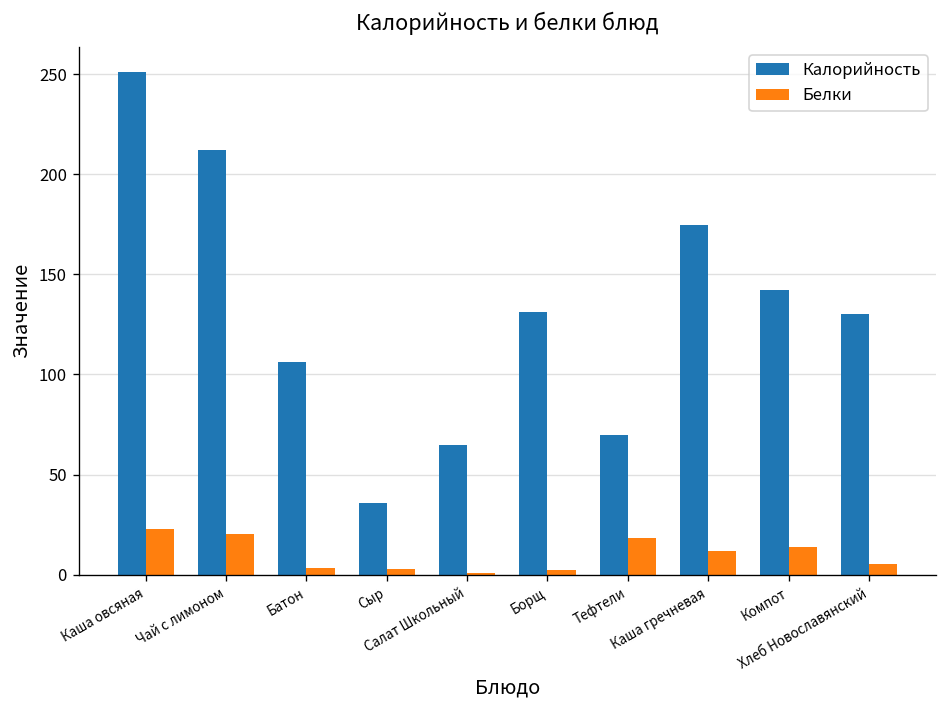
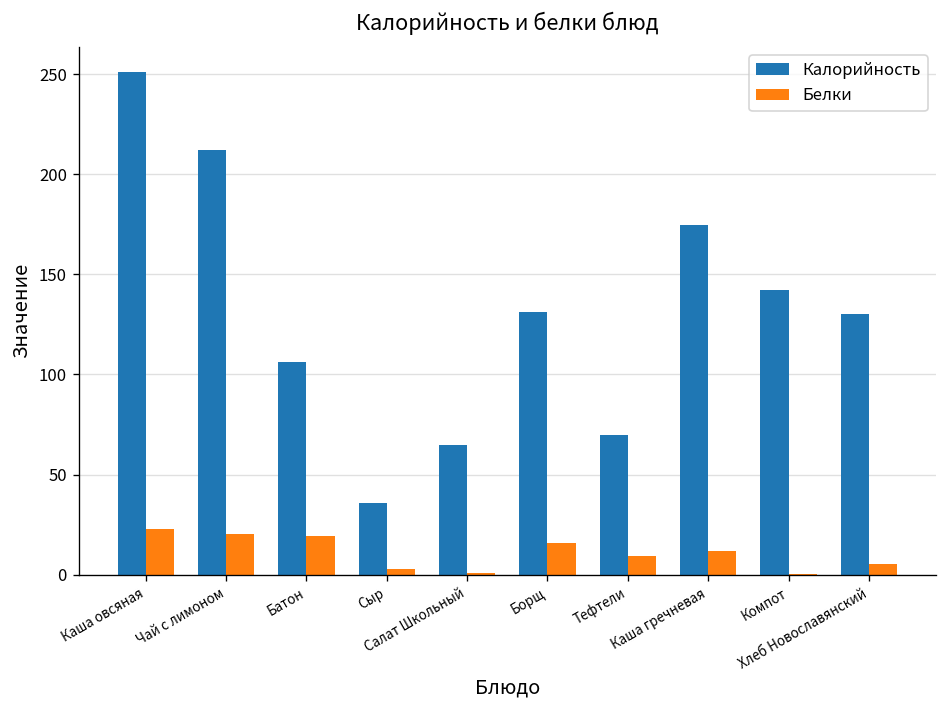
  {
    "Калорийность": {
      "Каша овсяная": 251,
      "Чай с лимоном": 212,
      "Батон": 106,
      "Сыр": 36,
      "Салат Школьный": 65,
      "Борщ": 131,
      "Тефтели": 70,
      "Каша гречневая": 175,
      "Компот": 142,
      "Хлеб Новославянский": 130
    },
    "Белки": {
      "Каша овсяная": 23,
      "Чай с лимоном": 20,
-     "Батон": 3,
+     "Батон": 20,
      "Сыр": 3,
-     "Борщ": 2,
-     "Тефтели": 18,
+     "Борщ": 16,
+     "Тефтели": 10,
      "Каша гречневая": 12,
-     "Компот": 14,
+     "Компот": 0,
      "Хлеб Новославянский": 5
    }
  }
